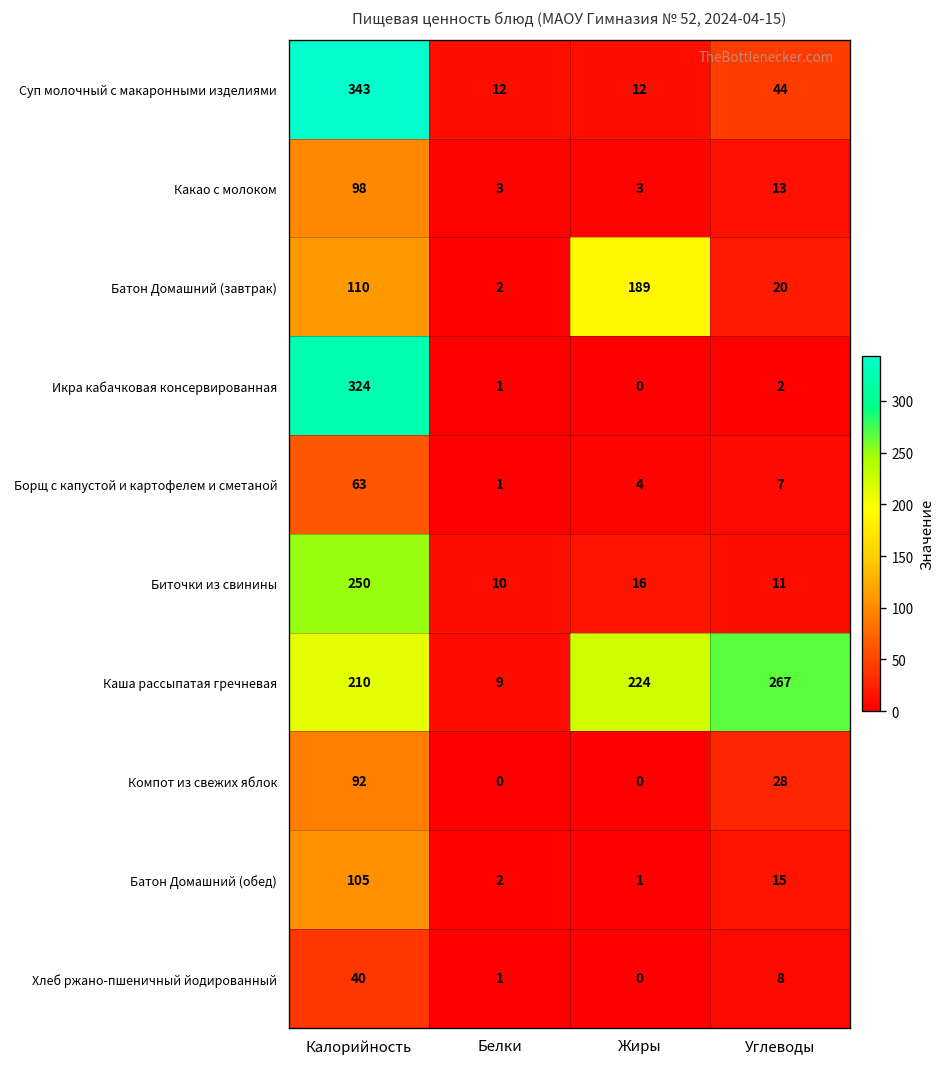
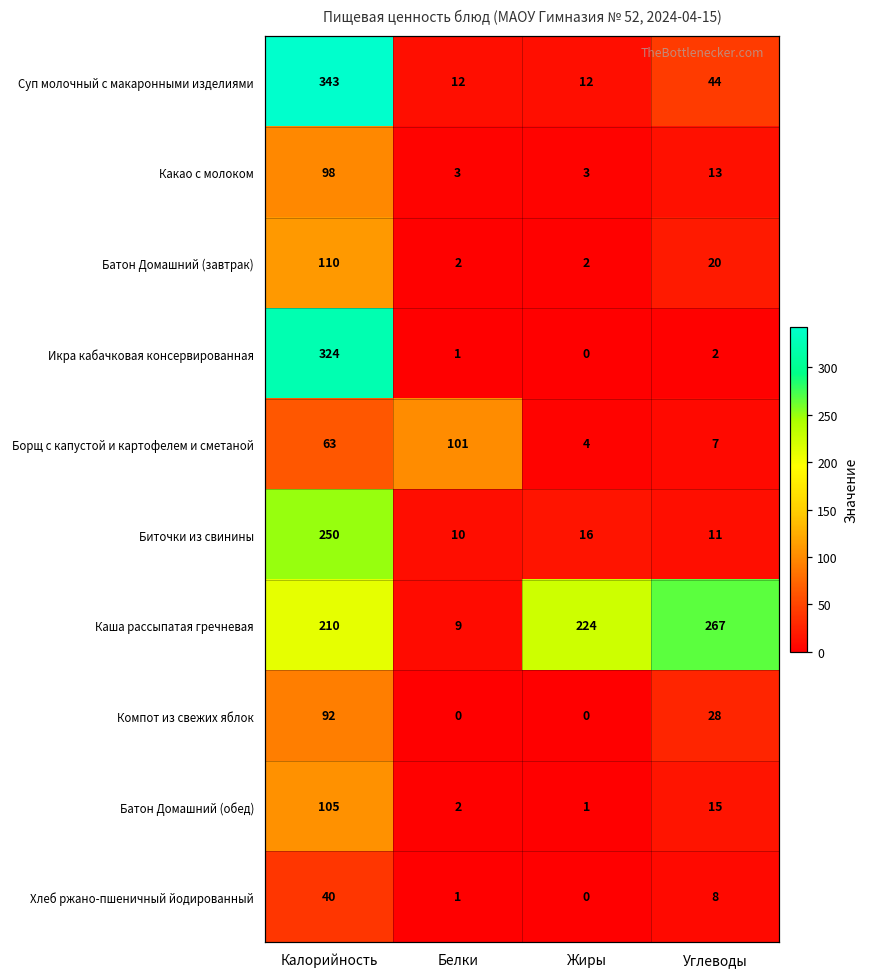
  {
    "Суп молочный с макаронными изделиями": {
      "Калорийность": 343,
      "Белки": 12,
      "Жиры": 12
    },
    "Какао с молоком": {
      "Калорийность": 98,
      "Белки": 3,
      "Жиры": 3,
      "Углеводы": 13
    },
    "Батон Домашний (завтрак)": {
      "Калорийность": 110,
      "Белки": 2,
-     "Жиры": 189,
+     "Жиры": 2,
      "Углеводы": 20
    },
    "Икра кабачковая консервированная": {
      "Калорийность": 324,
      "Белки": 1,
      "Жиры": 0,
      "Углеводы": 2
    },
    "Борщ с капустой и картофелем и сметаной": {
      "Калорийность": 63,
-     "Белки": 1,
+     "Белки": 101,
      "Жиры": 4,
      "Углеводы": 7
    },
    "Биточки из свинины": {
      "Калорийность": 250,
      "Белки": 10,
      "Жиры": 16,
      "Углеводы": 11
    },
    "Каша рассыпатая гречневая": {
      "Калорийность": 210,
      "Белки": 9,
      "Жиры": 224,
      "Углеводы": 267
    },
    "Компот из свежих яблок": {
      "Калорийность": 92,
      "Белки": 0,
      "Жиры": 0,
      "Углеводы": 28
    },
    "Батон Домашний (обед)": {
      "Калорийность": 105,
      "Белки": 2,
      "Жиры": 1,
      "Углеводы": 15
    },
    "Хлеб ржано-пшеничный йодированный": {
      "Калорийность": 40,
      "Белки": 1,
      "Жиры": 0,
      "Углеводы": 8
    }
  }
